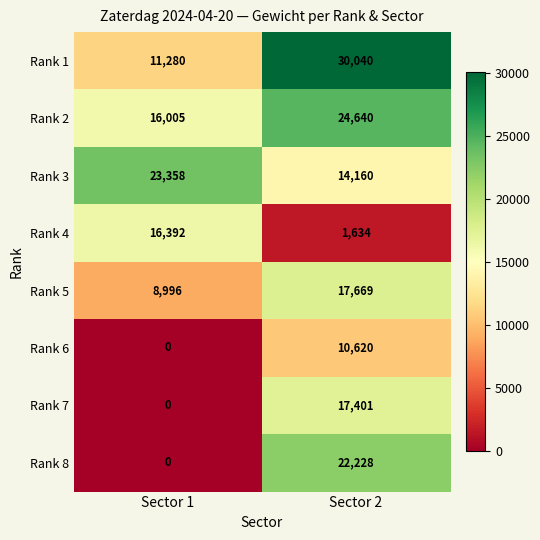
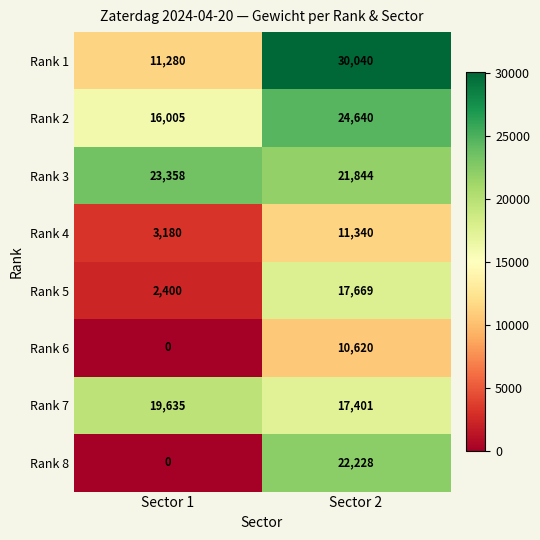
  {
    "Rank 1": {
      "Sector 1": "11,280",
      "Sector 2": "30,040"
    },
    "Rank 2": {
      "Sector 1": "16,005",
      "Sector 2": "24,640"
    },
    "Rank 3": {
      "Sector 1": "23,358",
-     "Sector 2": "14,160"
+     "Sector 2": "21,844"
    },
    "Rank 4": {
-     "Sector 1": "16,392",
-     "Sector 2": "1,634"
+     "Sector 1": "3,180",
+     "Sector 2": "11,340"
    },
    "Rank 5": {
-     "Sector 1": "8,996",
+     "Sector 1": "2,400",
      "Sector 2": "17,669"
    },
    "Rank 6": {
      "Sector 1": "0",
      "Sector 2": "10,620"
    },
    "Rank 7": {
-     "Sector 1": "0",
+     "Sector 1": "19,635",
      "Sector 2": "17,401"
    },
    "Rank 8": {
      "Sector 1": "0",
      "Sector 2": "22,228"
    }
  }
